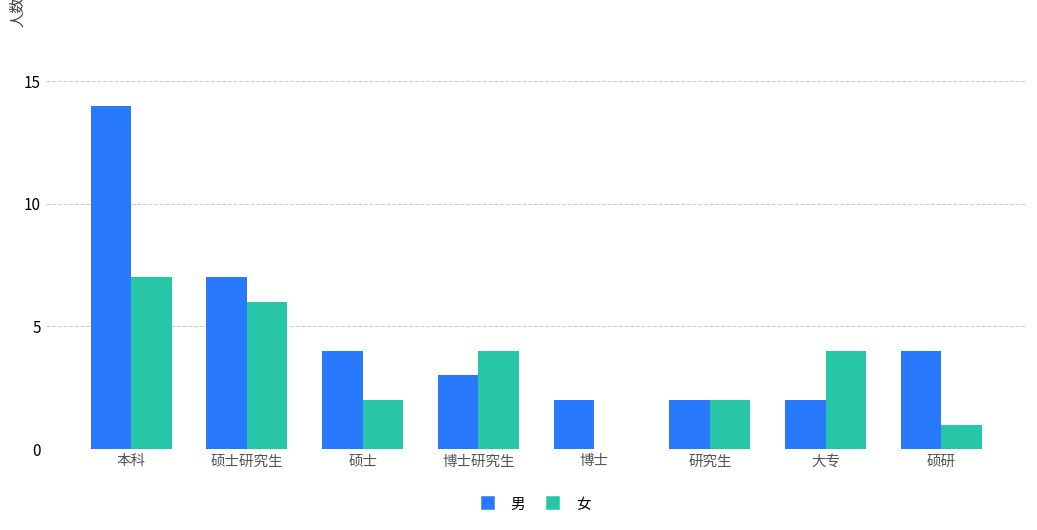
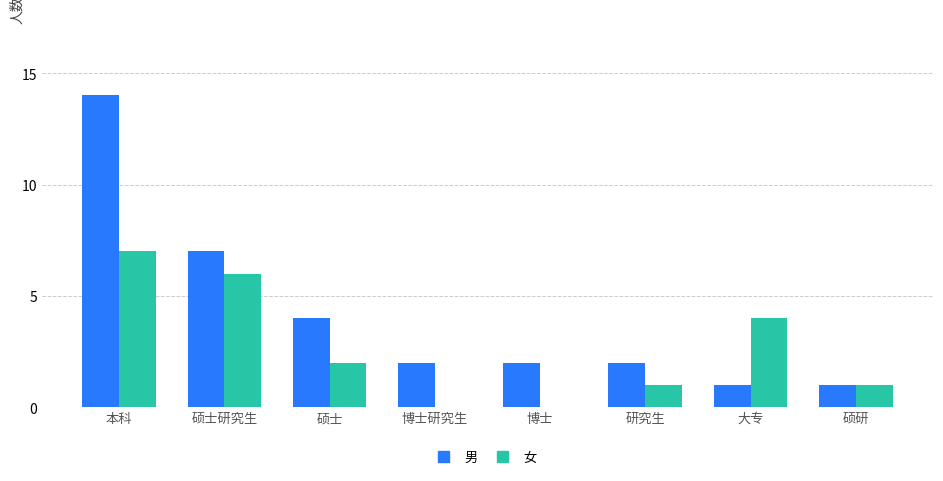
  {
    "男": {
      "本科": 14,
      "硕士研究生": 7,
      "硕士": 4,
-     "博士研究生": 3,
+     "博士研究生": 2,
      "博士": 2,
      "研究生": 2,
-     "大专": 2,
-     "硕研": 4
+     "大专": 1,
+     "硕研": 1
    },
    "女": {
      "本科": 7,
      "硕士研究生": 6,
      "硕士": 2,
-     "博士研究生": 4,
+     "博士研究生": 0,
      "博士": 0,
-     "研究生": 2,
+     "研究生": 1,
      "大专": 4,
      "硕研": 1
    }
  }
